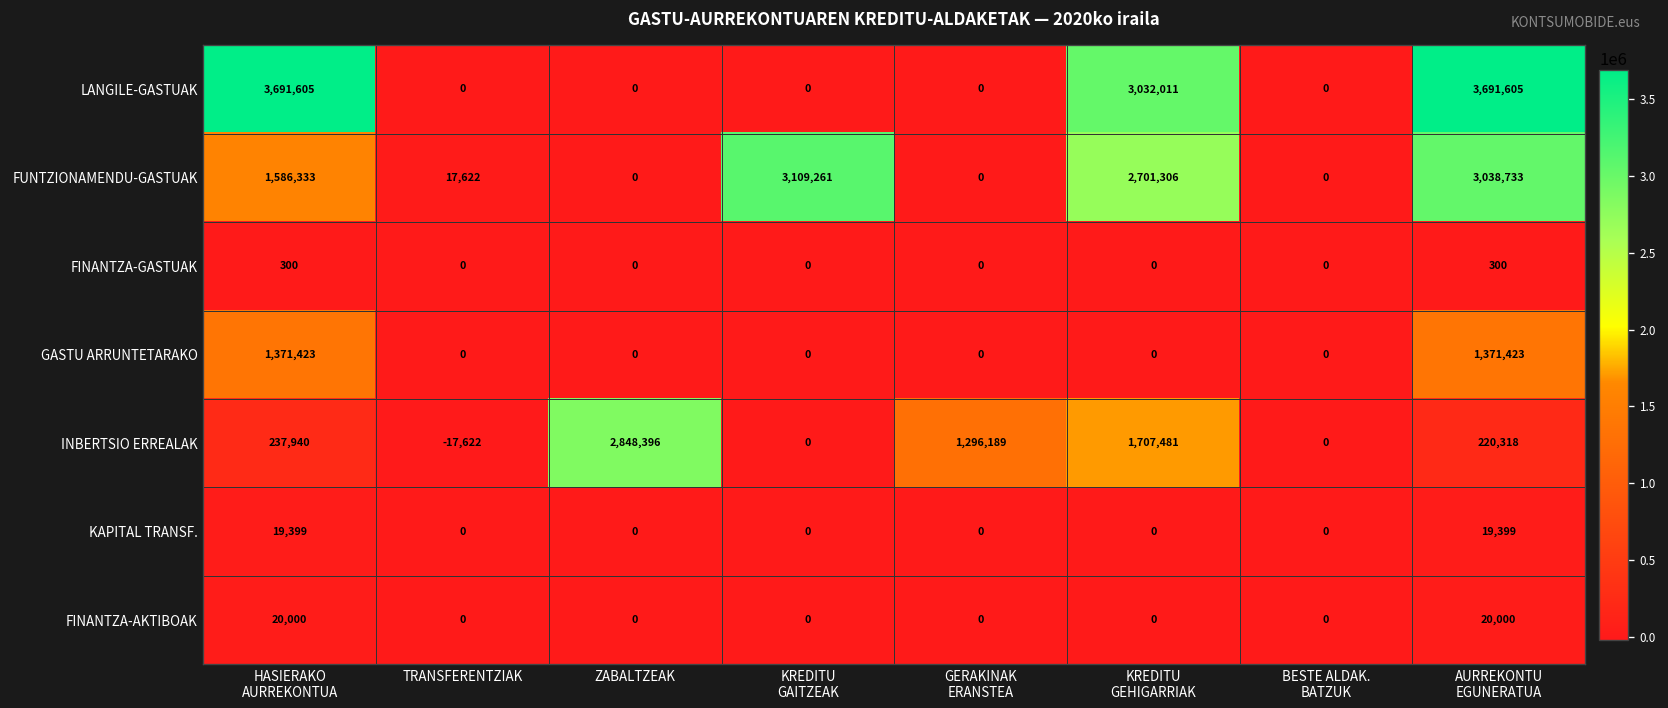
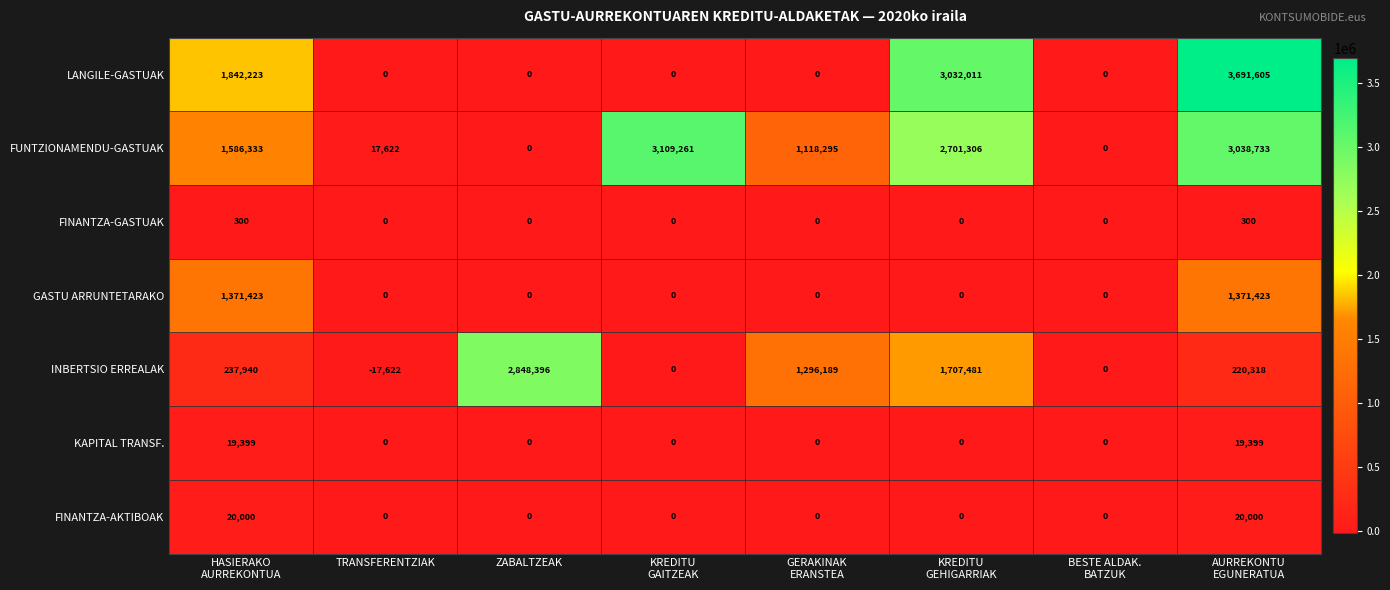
  {
    "LANGILE-GASTUAK": {
-     "HASIERAKO AURREKONTUA": "3,691,605",
+     "HASIERAKO AURREKONTUA": "1,842,223",
      "TRANSFERENTZIAK": "0",
      "ZABALTZEAK": "0",
      "KREDITU GAITZEAK": "0",
      "GERAKINAK ERANSTEA": "0",
      "KREDITU GEHIGARRIAK": "3,032,011",
      "BESTE ALDAK. BATZUK": "0",
      "AURREKONTU EGUNERATUA": "3,691,605"
    },
    "FUNTZIONAMENDU-GASTUAK": {
      "HASIERAKO AURREKONTUA": "1,586,333",
      "TRANSFERENTZIAK": "17,622",
      "ZABALTZEAK": "0",
      "KREDITU GAITZEAK": "3,109,261",
-     "GERAKINAK ERANSTEA": "0",
+     "GERAKINAK ERANSTEA": "1,118,295",
      "KREDITU GEHIGARRIAK": "2,701,306",
      "BESTE ALDAK. BATZUK": "0",
      "AURREKONTU EGUNERATUA": "3,038,733"
    },
    "FINANTZA-GASTUAK": {
      "HASIERAKO AURREKONTUA": "300",
      "TRANSFERENTZIAK": "0",
      "ZABALTZEAK": "0",
      "KREDITU GAITZEAK": "0",
      "GERAKINAK ERANSTEA": "0",
      "KREDITU GEHIGARRIAK": "0",
      "BESTE ALDAK. BATZUK": "0",
      "AURREKONTU EGUNERATUA": "300"
    },
    "GASTU ARRUNTETARAKO": {
      "HASIERAKO AURREKONTUA": "1,371,423",
      "TRANSFERENTZIAK": "0",
      "ZABALTZEAK": "0",
      "KREDITU GAITZEAK": "0",
      "GERAKINAK ERANSTEA": "0",
      "KREDITU GEHIGARRIAK": "0",
      "BESTE ALDAK. BATZUK": "0",
      "AURREKONTU EGUNERATUA": "1,371,423"
    },
    "INBERTSIO ERREALAK": {
      "HASIERAKO AURREKONTUA": "237,940",
      "TRANSFERENTZIAK": "-17,622",
      "ZABALTZEAK": "2,848,396",
      "KREDITU GAITZEAK": "0",
      "GERAKINAK ERANSTEA": "1,296,189",
      "KREDITU GEHIGARRIAK": "1,707,481",
      "BESTE ALDAK. BATZUK": "0",
      "AURREKONTU EGUNERATUA": "220,318"
    },
    "KAPITAL TRANSF.": {
      "HASIERAKO AURREKONTUA": "19,399",
      "TRANSFERENTZIAK": "0",
      "ZABALTZEAK": "0",
      "KREDITU GAITZEAK": "0",
      "GERAKINAK ERANSTEA": "0",
      "KREDITU GEHIGARRIAK": "0",
      "BESTE ALDAK. BATZUK": "0",
      "AURREKONTU EGUNERATUA": "19,399"
    },
    "FINANTZA-AKTIBOAK": {
      "HASIERAKO AURREKONTUA": "20,000",
      "TRANSFERENTZIAK": "0",
      "ZABALTZEAK": "0",
      "KREDITU GAITZEAK": "0",
      "GERAKINAK ERANSTEA": "0",
      "KREDITU GEHIGARRIAK": "0",
      "BESTE ALDAK. BATZUK": "0",
      "AURREKONTU EGUNERATUA": "20,000"
    }
  }
